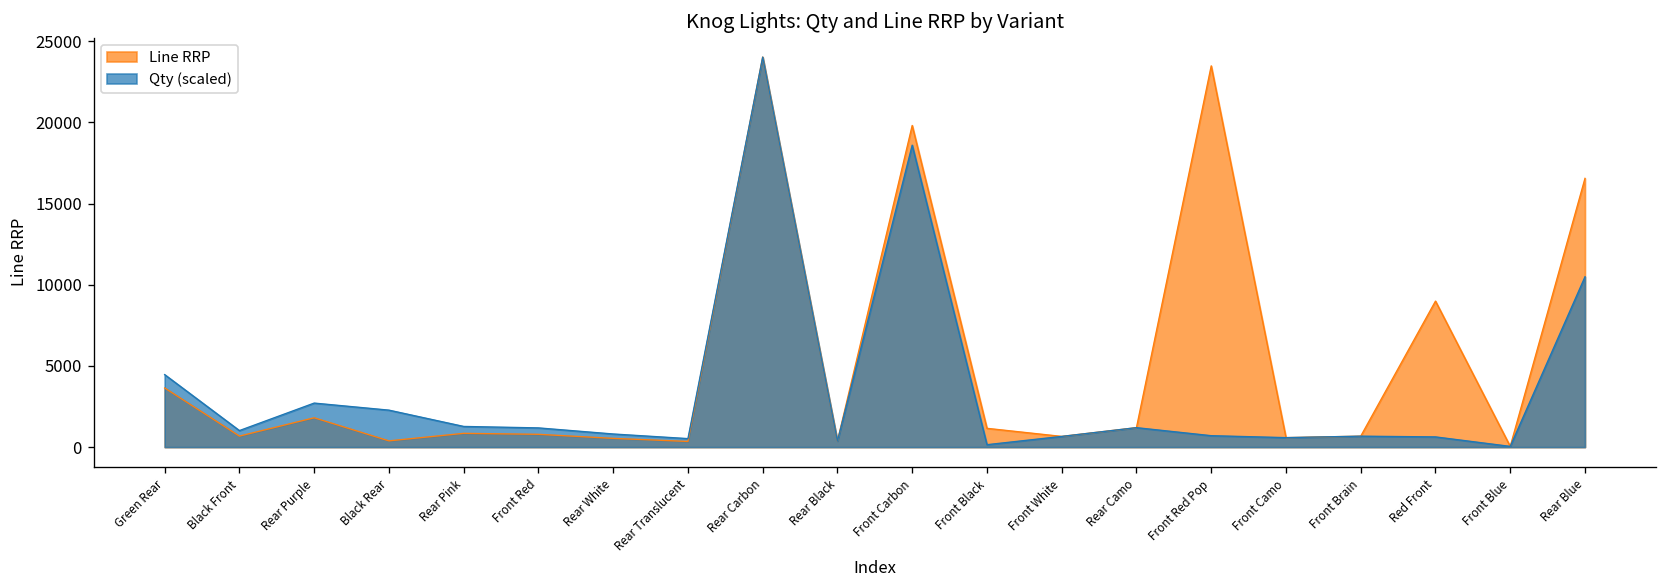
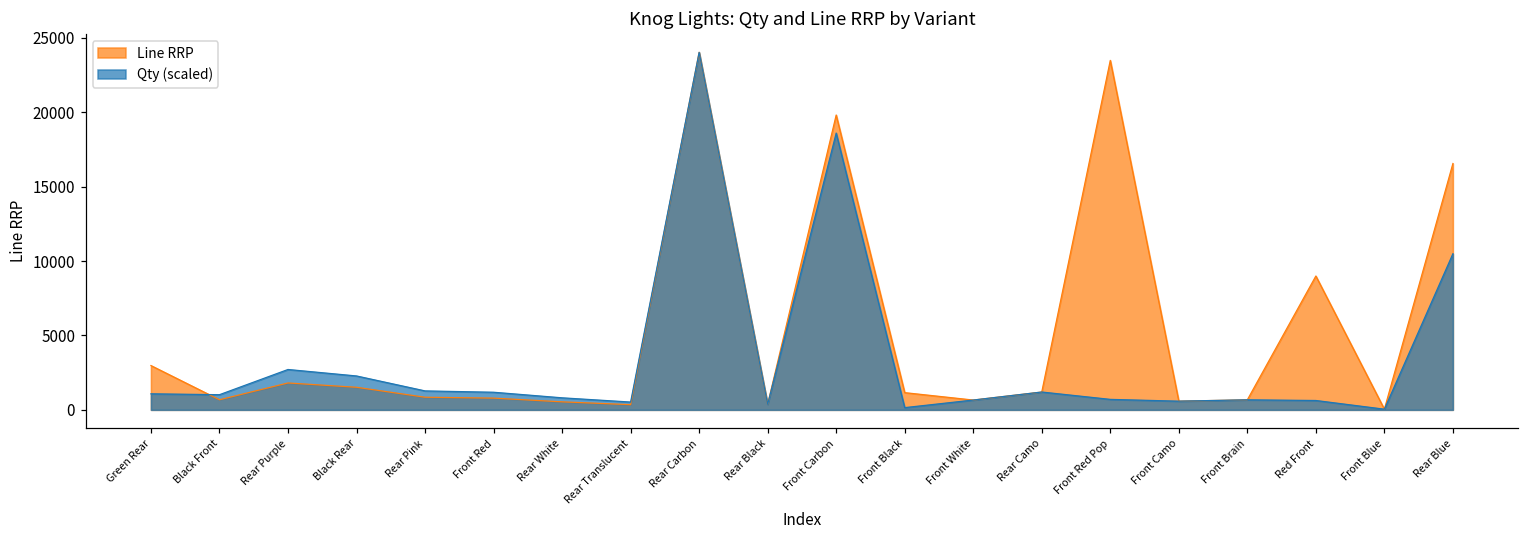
  {
    "Line RRP": {
-     "Green Rear": 3600,
+     "Green Rear": 3000,
      "Black Front": 700,
      "Rear Purple": 1800,
-     "Black Rear": 400,
+     "Black Rear": 1500,
      "Rear Pink": 800,
      "Front Red": 800,
      "Rear White": 500,
      "Front Carbon": 19800,
      "Front Black": 1200,
      "Front Red Pop": 23500,
      "Red Front": 9000,
      "Rear Blue": 16600
    },
    "Qty (scaled)": {
-     "Green Rear": 4500,
+     "Green Rear": 1100,
      "Black Front": 1000,
      "Rear Purple": 2700,
      "Black Rear": 2300,
      "Rear Pink": 1300,
      "Front Red": 1200,
      "Rear White": 800,
      "Front Carbon": 18600,
      "Front Black": 100,
      "Front Red Pop": 700,
      "Red Front": 600,
      "Rear Blue": 10500
    }
  }
